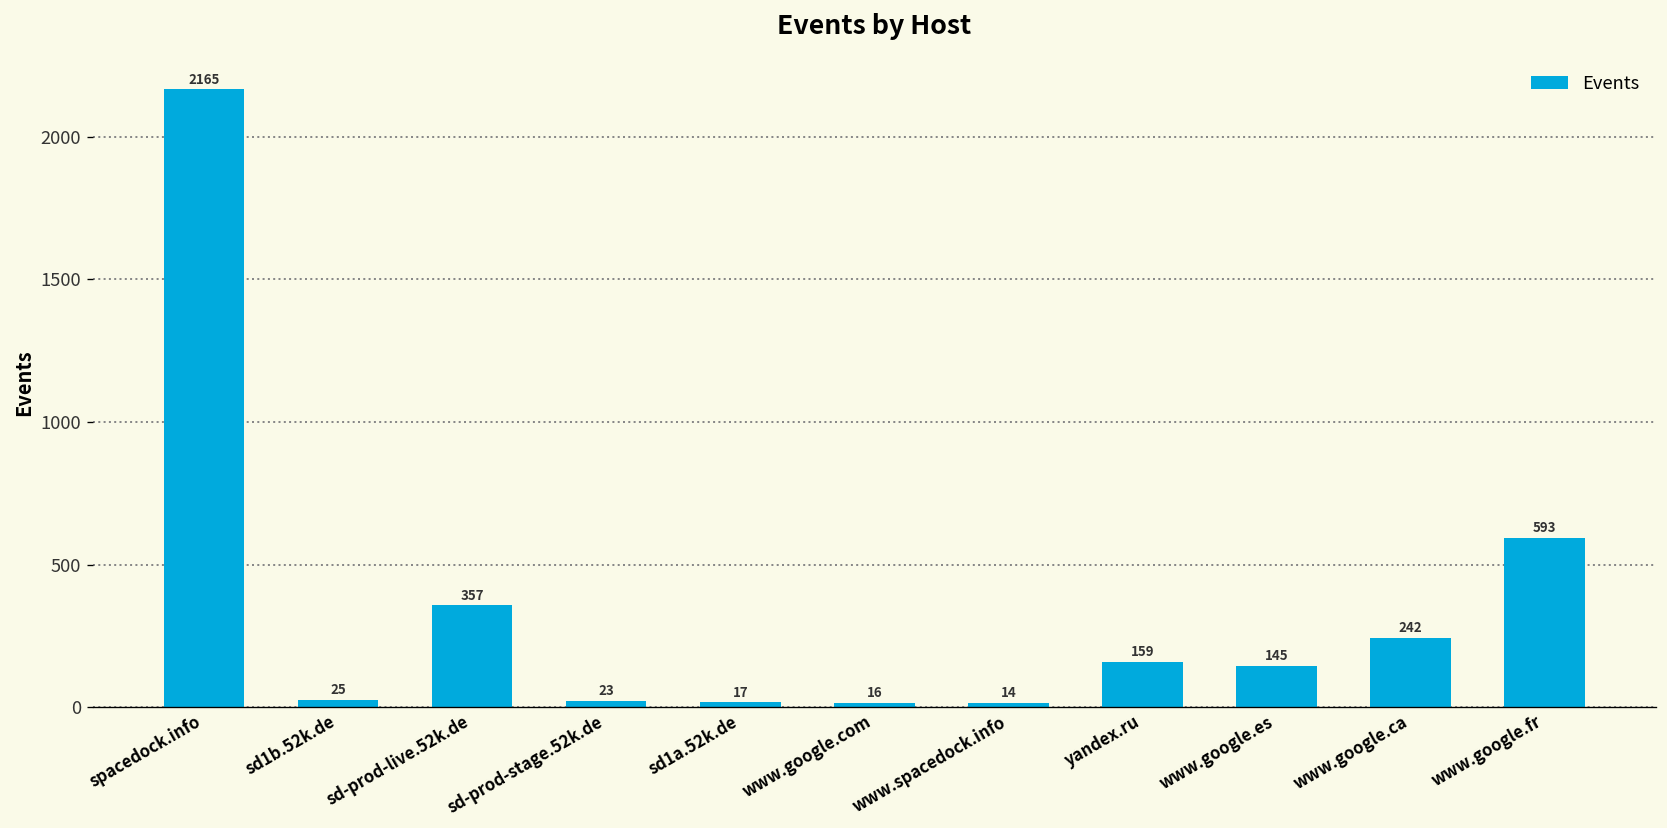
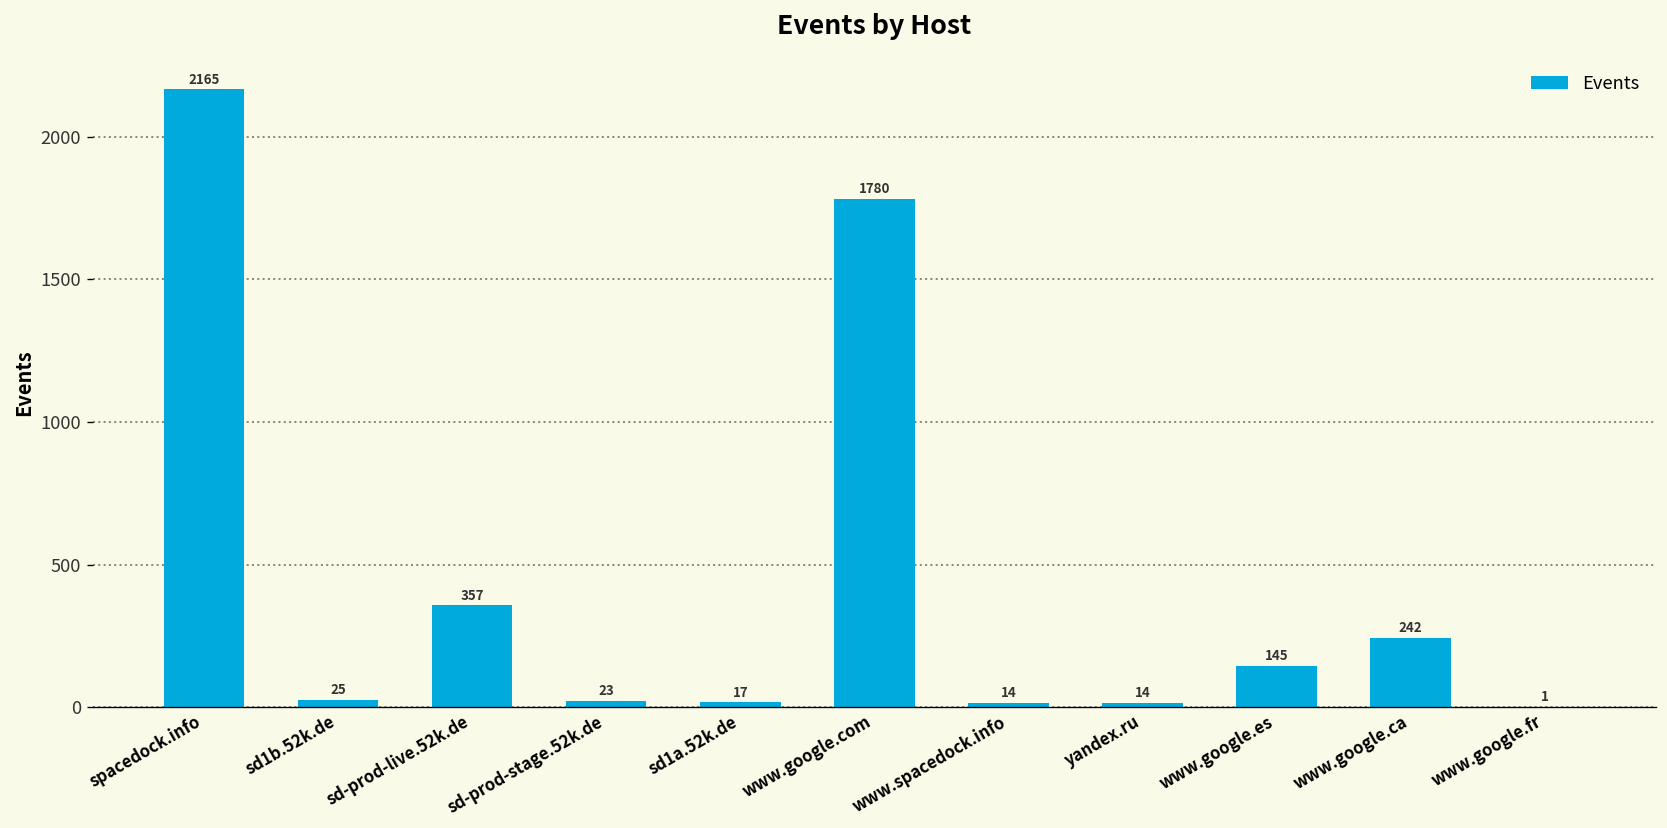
  {
    "spacedock.info": 2165,
    "sd1b.52k.de": 25,
    "sd-prod-live.52k.de": 357,
    "sd-prod-stage.52k.de": 23,
    "sd1a.52k.de": 17,
-   "www.google.com": 16,
+   "www.google.com": 1780,
    "www.spacedock.info": 14,
-   "yandex.ru": 159,
+   "yandex.ru": 14,
    "www.google.es": 145,
    "www.google.ca": 242,
-   "www.google.fr": 593
+   "www.google.fr": 1
  }
